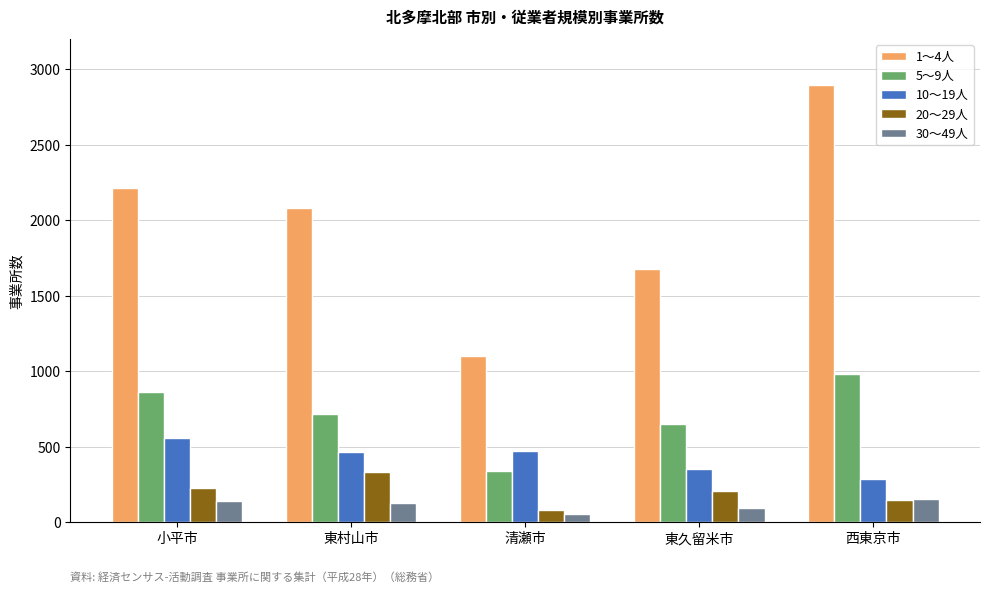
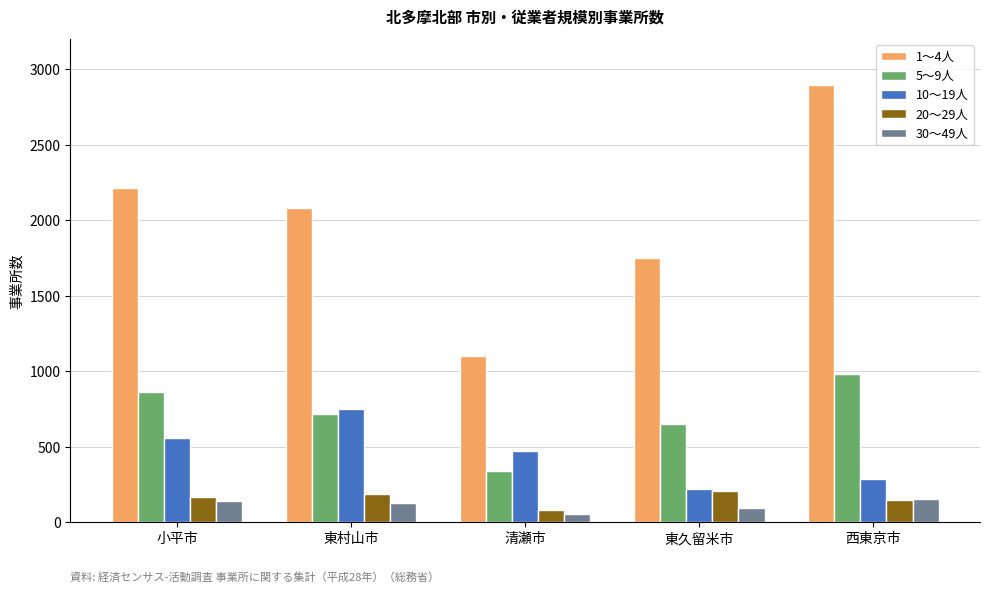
  {
    "1～4人": {
      "小平市": 2220,
      "東村山市": 2080,
      "清瀬市": 1100,
-     "東久留米市": 1670,
+     "東久留米市": 1750,
      "西東京市": 2900
    },
    "10～19人": {
      "小平市": 560,
-     "東村山市": 460,
+     "東村山市": 750,
      "清瀬市": 470,
-     "東久留米市": 350,
+     "東久留米市": 220,
      "西東京市": 290
    },
    "20～29人": {
-     "小平市": 230,
-     "東村山市": 330,
+     "小平市": 160,
+     "東村山市": 180,
      "清瀬市": 80,
      "東久留米市": 210,
      "西東京市": 150
    }
  }
